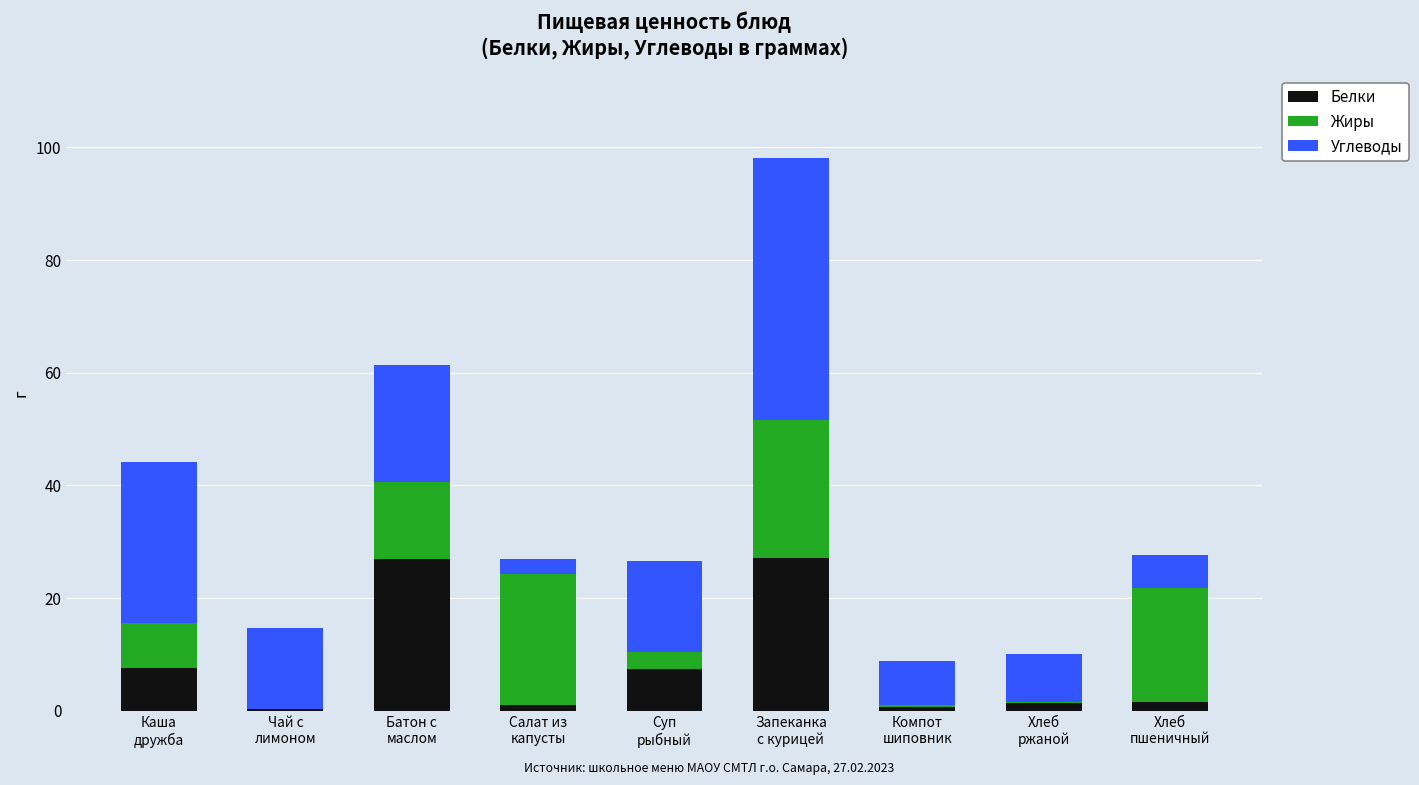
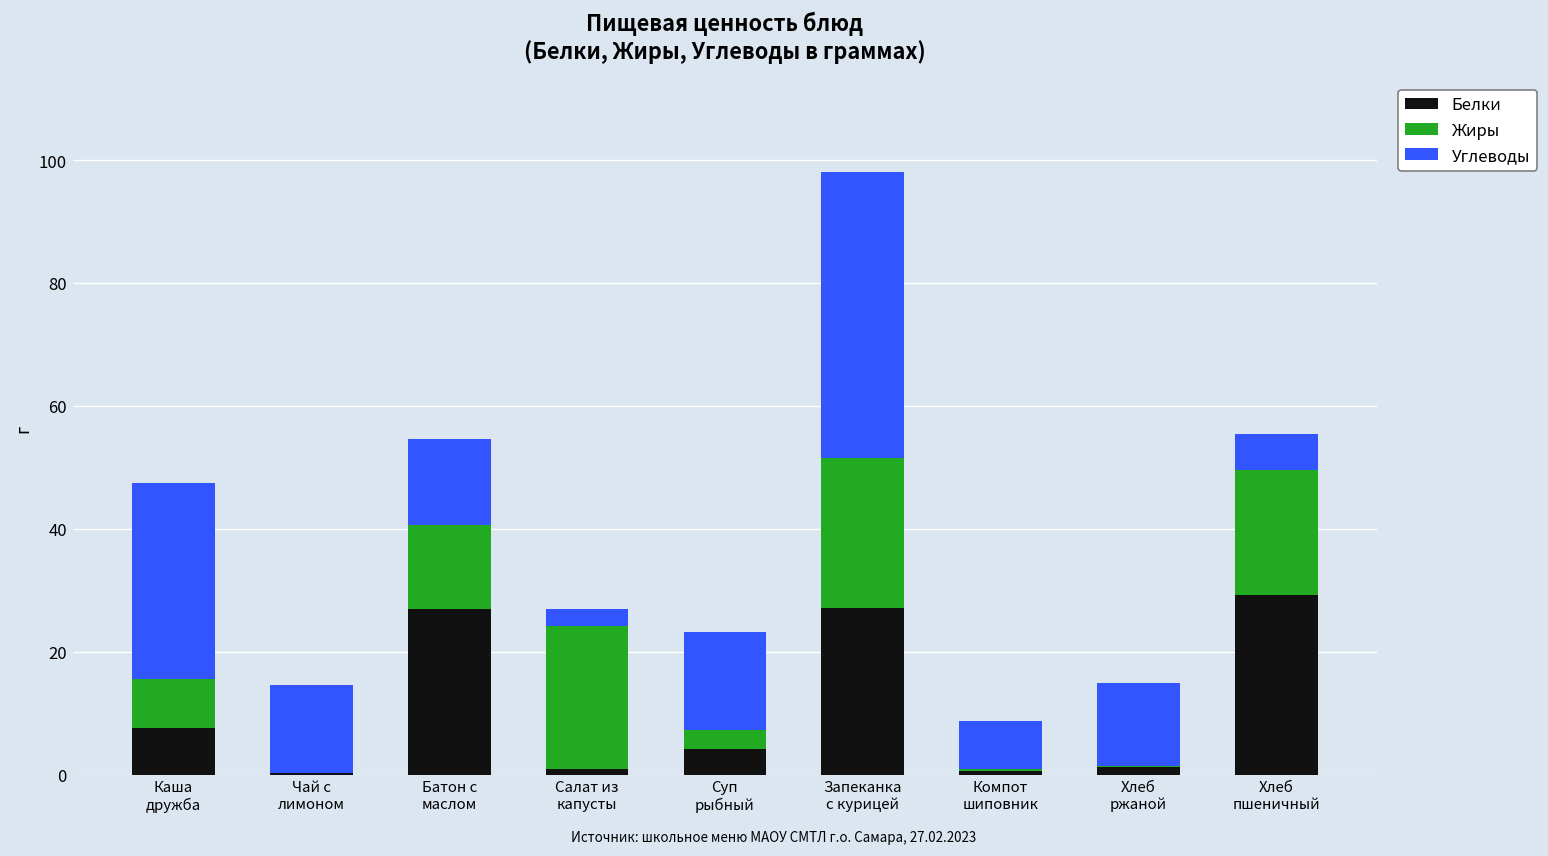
  {
    "Белки": {
      "Каша дружба": 8,
      "Батон с маслом": 27,
      "Салат из капусты": 1,
-     "Суп рыбный": 7,
+     "Суп рыбный": 4,
      "Запеканка с курицей": 27,
      "Компот шиповник": 1,
      "Хлеб ржаной": 1,
-     "Хлеб пшеничный": 2
+     "Хлеб пшеничный": 29
    },
    "Жиры": {
      "Каша дружба": 8,
      "Чай с лимоном": 0,
      "Батон с маслом": 14,
      "Салат из капусты": 23,
      "Суп рыбный": 3,
      "Запеканка с курицей": 24,
      "Хлеб пшеничный": 20
    },
    "Углеводы": {
-     "Каша дружба": 29,
+     "Каша дружба": 32,
      "Чай с лимоном": 14,
-     "Батон с маслом": 21,
+     "Батон с маслом": 14,
      "Салат из капусты": 3,
      "Суп рыбный": 16,
      "Запеканка с курицей": 47,
      "Компот шиповник": 8,
-     "Хлеб ржаной": 9,
+     "Хлеб ржаной": 13,
      "Хлеб пшеничный": 6
    }
  }
